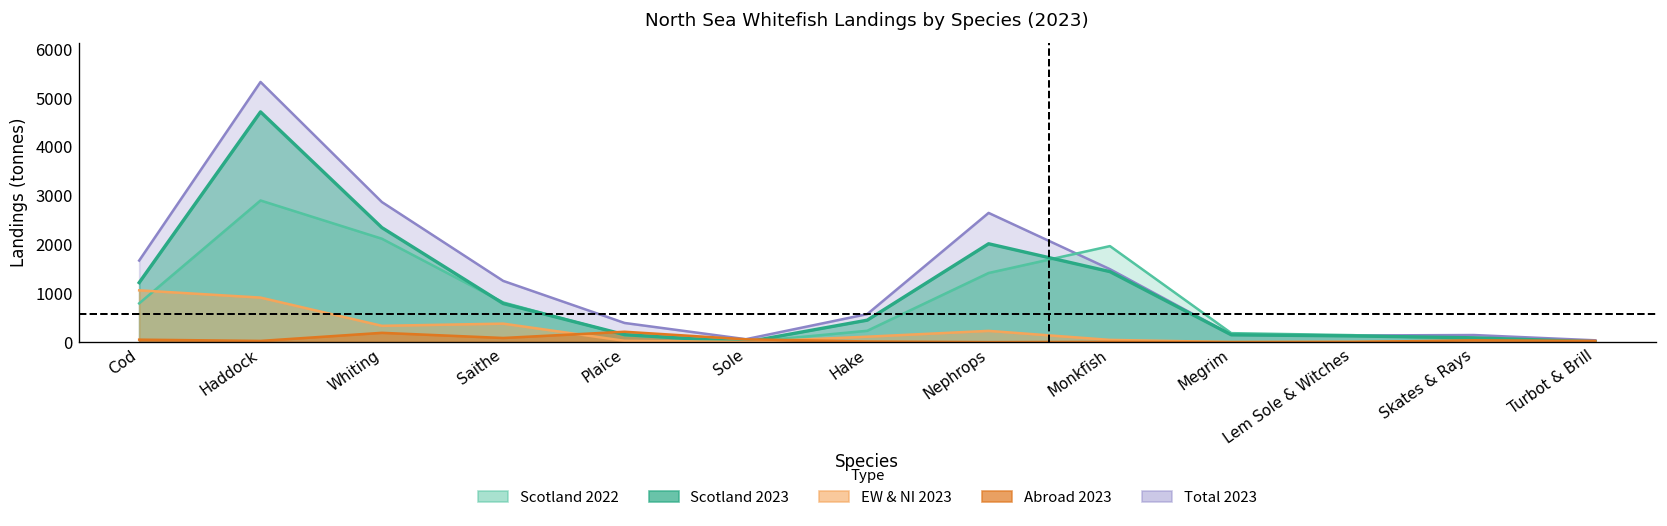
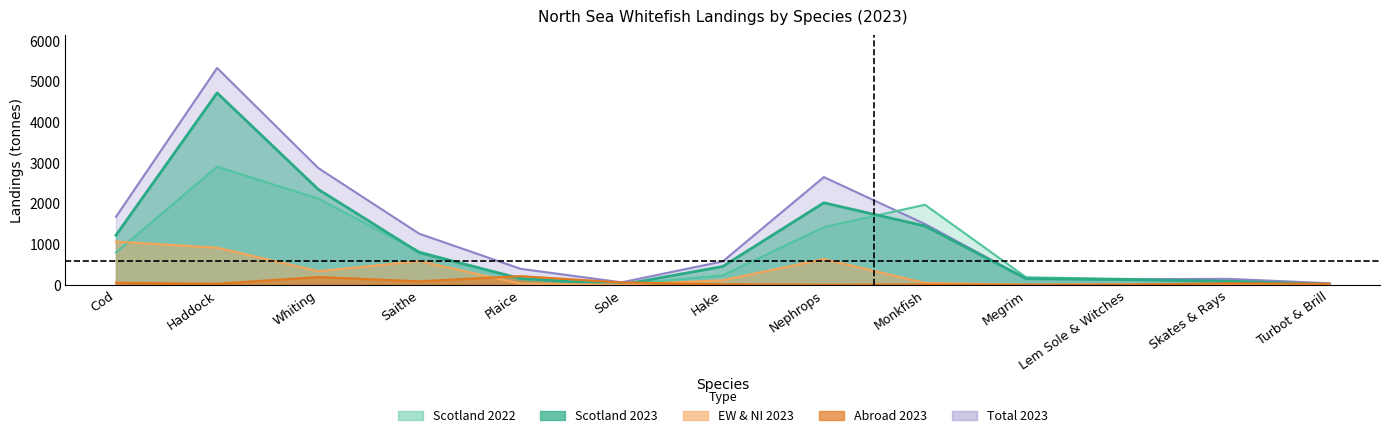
  {
    "EW & NI 2023": {
      "Cod": 1100,
      "Haddock": 900,
      "Whiting": 300,
-     "Saithe": 400,
+     "Saithe": 600,
      "Plaice": 0,
      "Hake": 100,
-     "Nephrops": 200
+     "Nephrops": 600
    },
    "Abroad 2023": {
      "Cod": 100,
      "Haddock": 0,
      "Whiting": 200,
      "Saithe": 100,
      "Hake": 0,
      "Nephrops": 0
    }
  }
